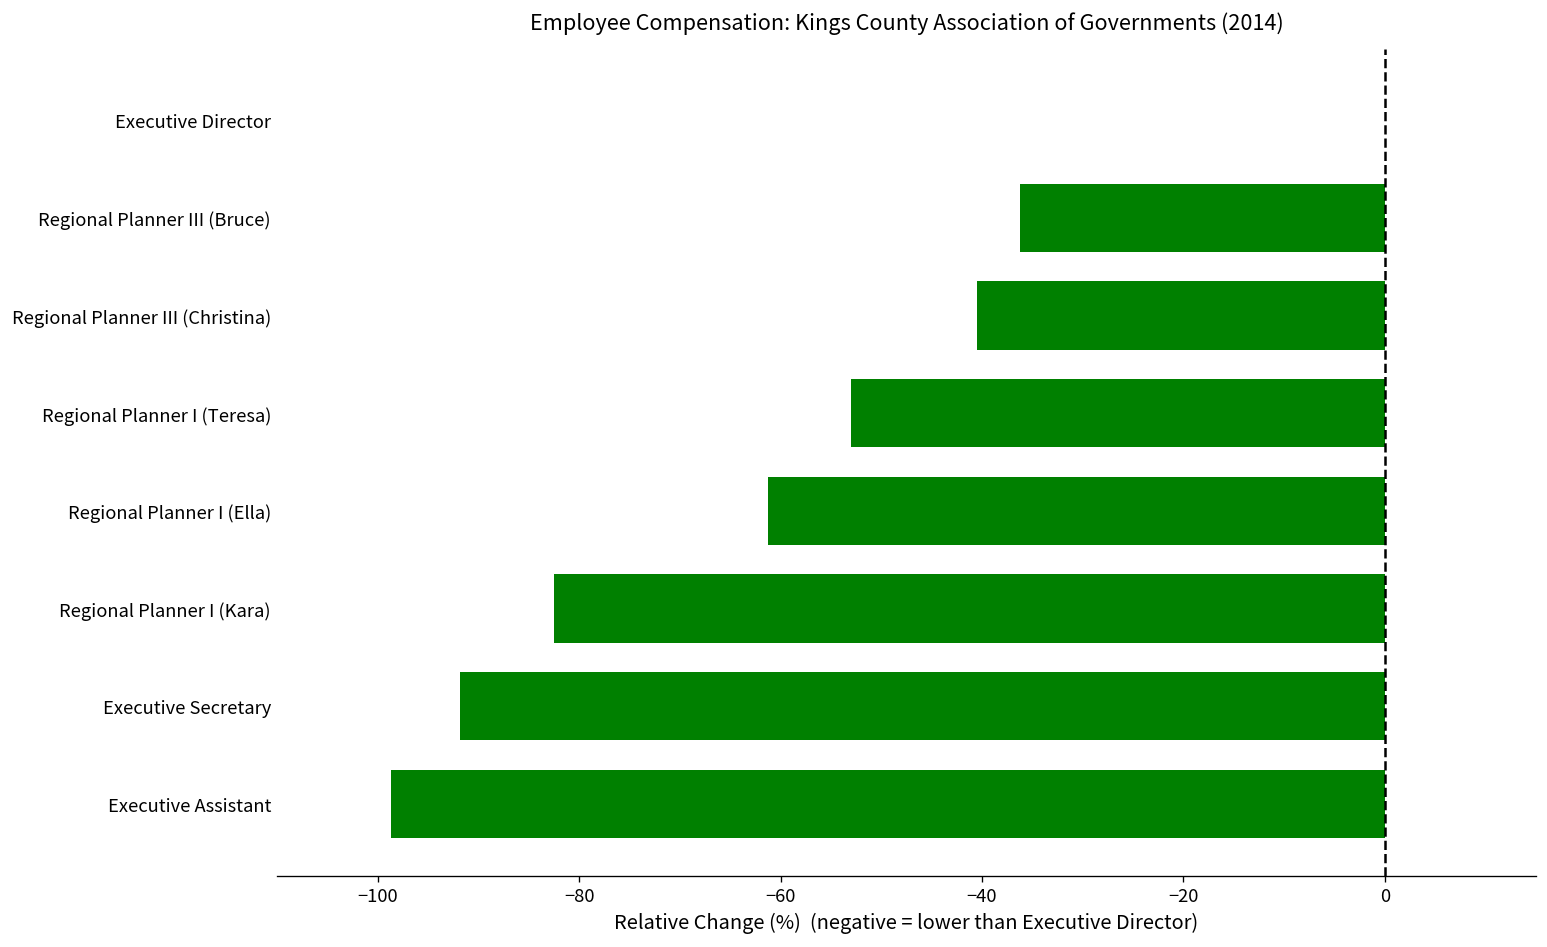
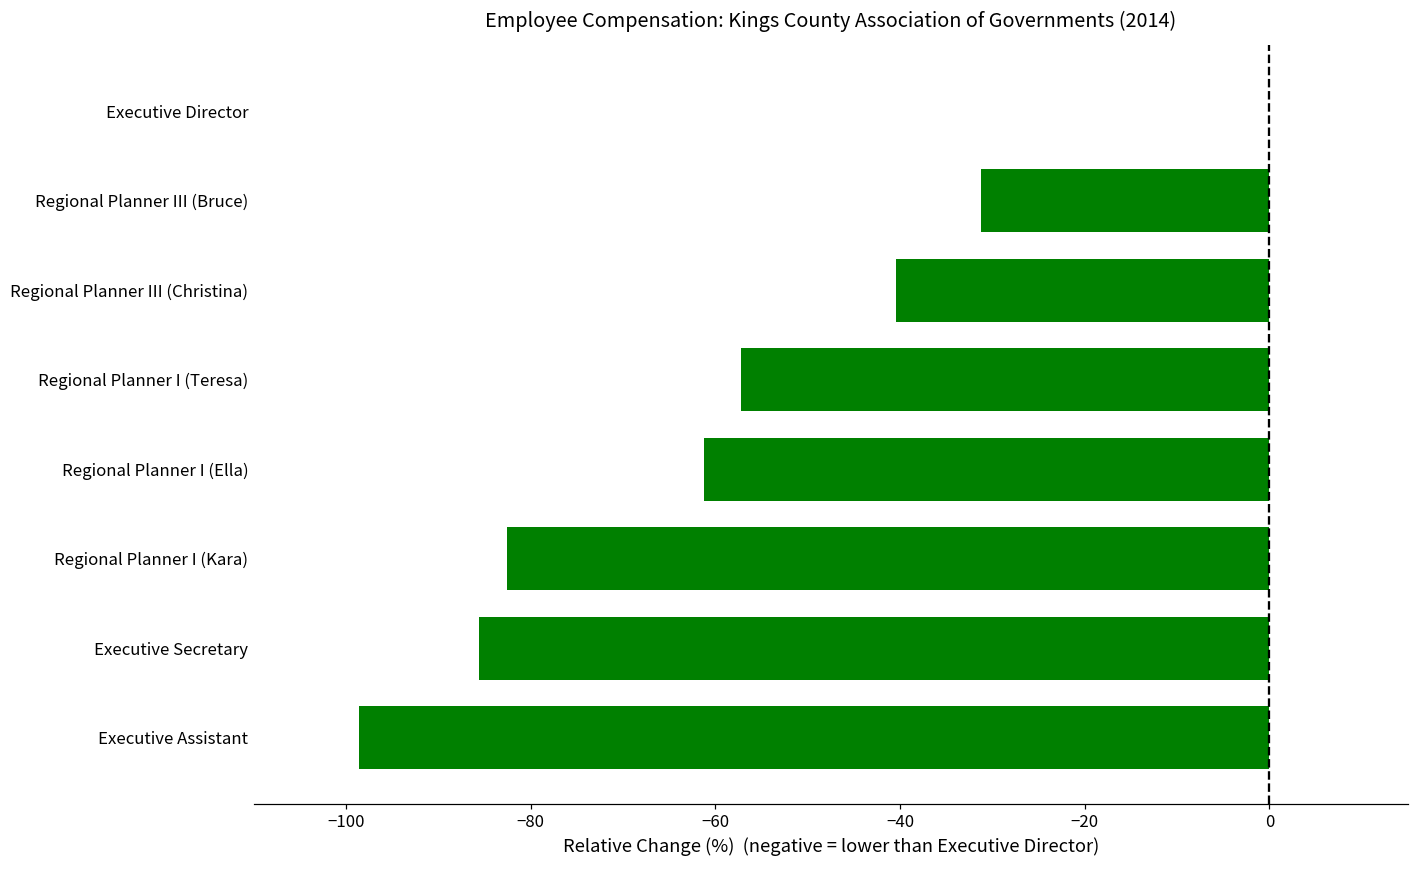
  {
    "Executive Director": 0,
-   "Regional Planner III (Bruce)": -36,
+   "Regional Planner III (Bruce)": -31,
    "Regional Planner III (Christina)": -40,
-   "Regional Planner I (Teresa)": -53,
+   "Regional Planner I (Teresa)": -57,
    "Regional Planner I (Ella)": -61,
    "Regional Planner I (Kara)": -83,
-   "Executive Secretary": -92,
+   "Executive Secretary": -86,
    "Executive Assistant": -99
  }
